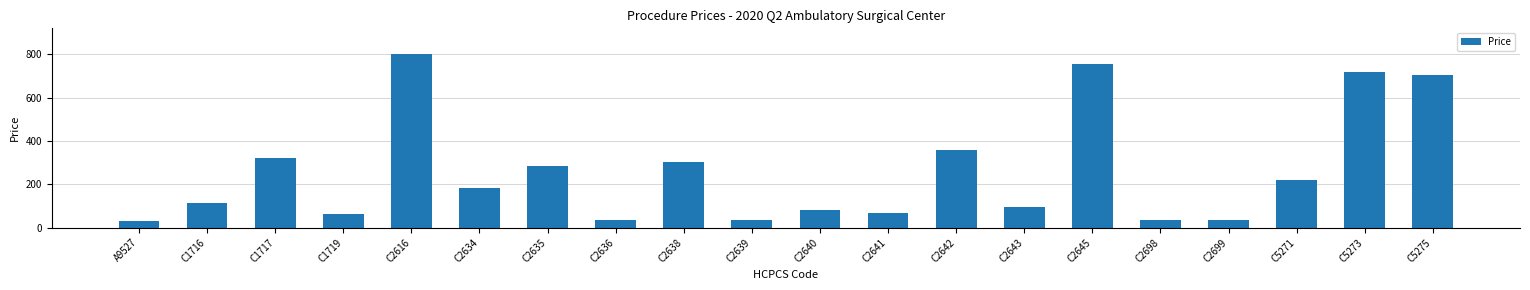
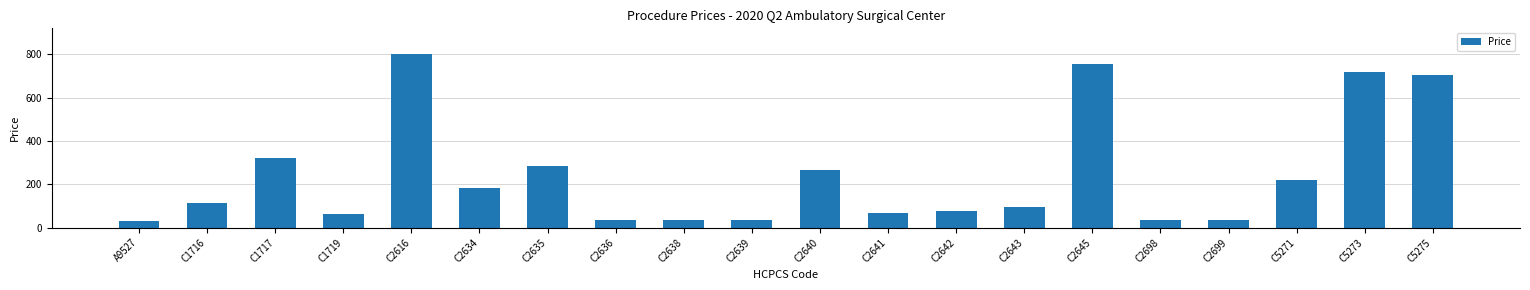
  {
    "A9527": 30,
    "C1716": 120,
    "C1717": 320,
    "C1719": 60,
    "C2616": 800,
    "C2634": 180,
    "C2635": 280,
    "C2636": 40,
-   "C2638": 310,
+   "C2638": 30,
    "C2639": 40,
-   "C2640": 80,
+   "C2640": 270,
    "C2641": 70,
-   "C2642": 360,
+   "C2642": 80,
    "C2643": 100,
    "C2645": 750,
    "C2698": 30,
    "C2699": 40,
    "C5271": 220,
    "C5273": 720,
    "C5275": 700
  }
